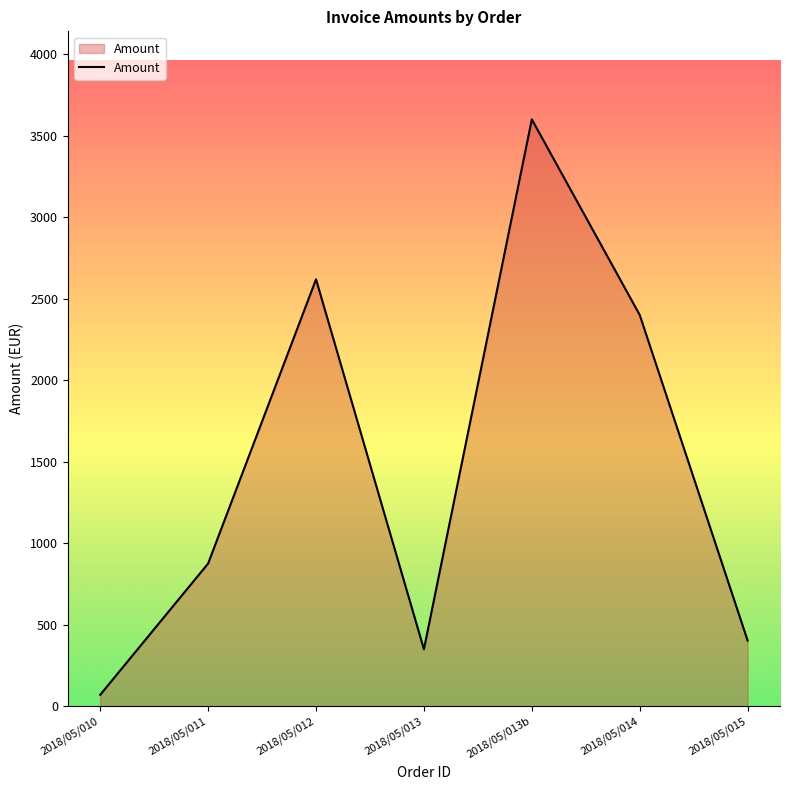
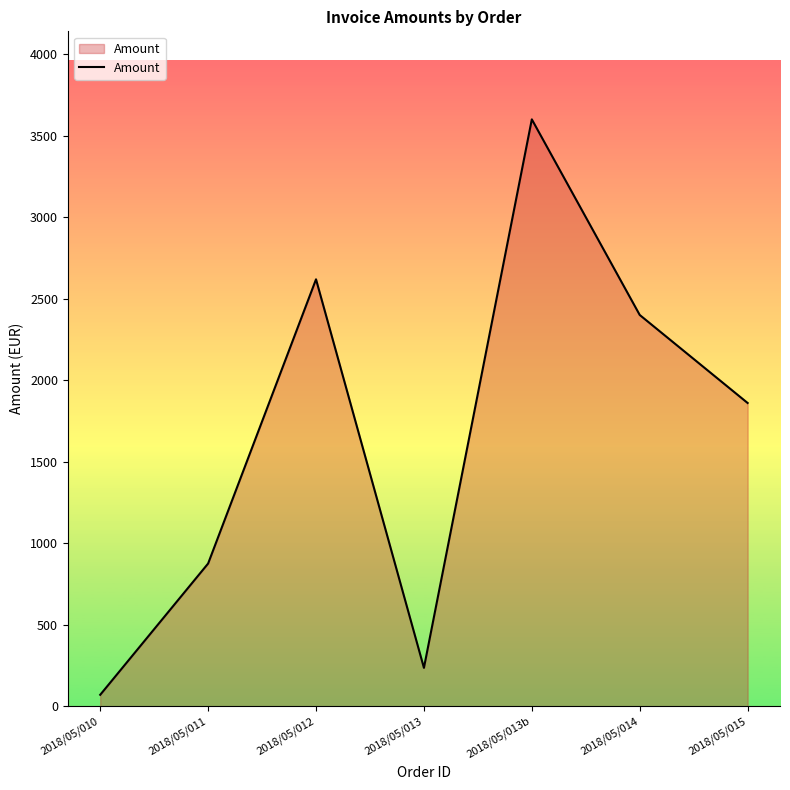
  {
    "2018/05/010": 70,
    "2018/05/011": 880,
    "2018/05/012": 2620,
-   "2018/05/013": 350,
+   "2018/05/013": 240,
    "2018/05/013b": 3600,
    "2018/05/014": 2400,
-   "2018/05/015": 400
+   "2018/05/015": 1860
  }
